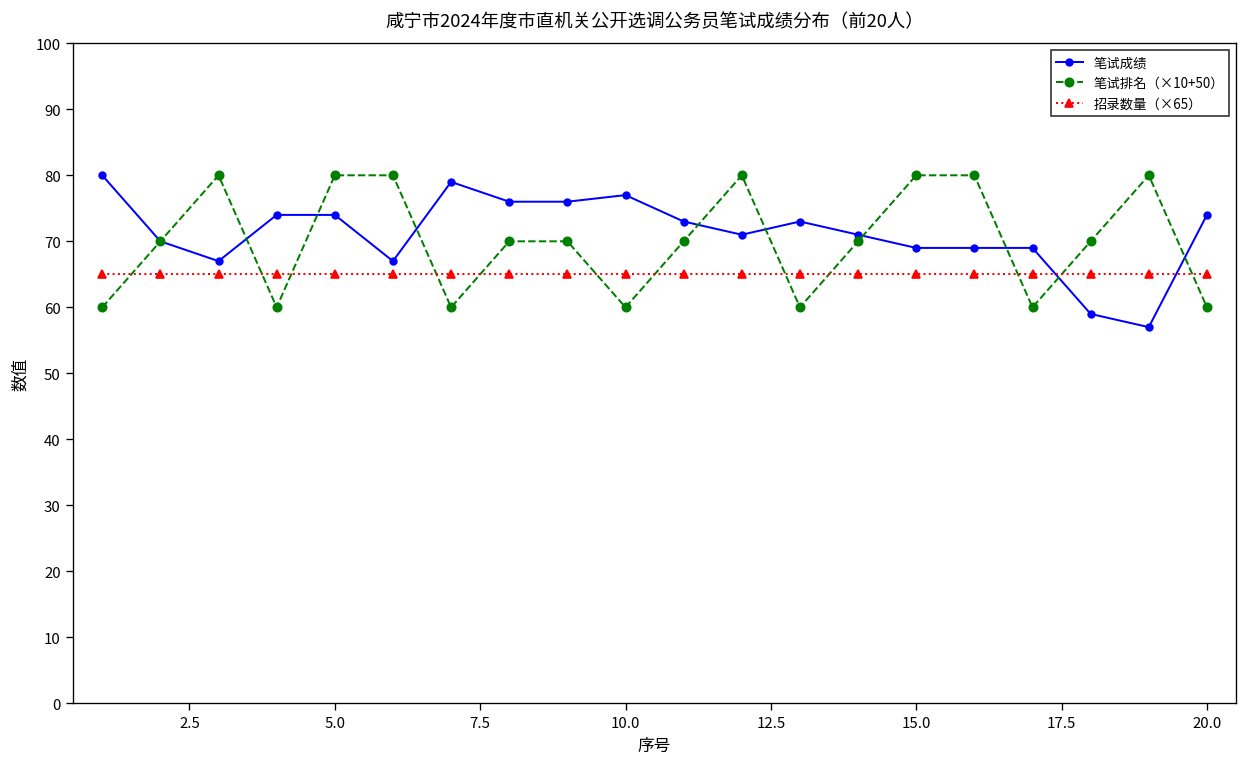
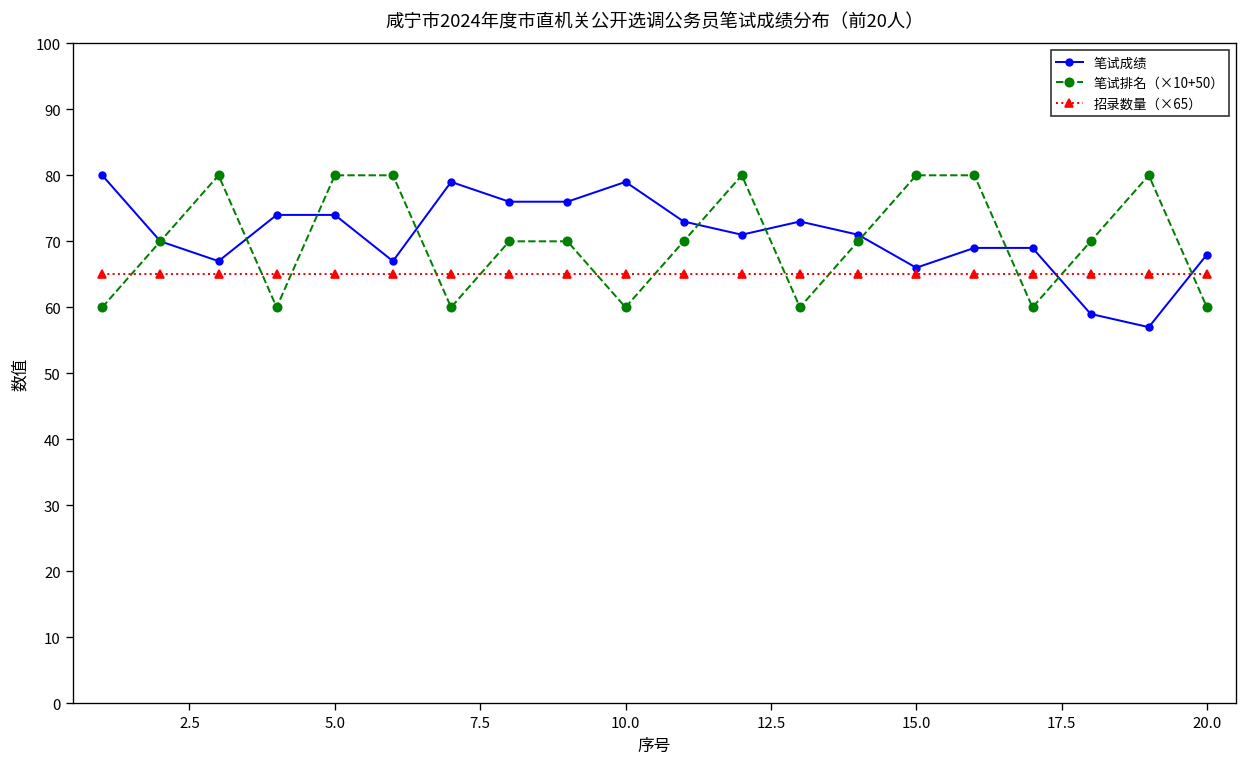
  {
    "笔试成绩": {
      "5.0": 74,
-     "10.0": 77,
-     "15.0": 69,
-     "20.0": 74
+     "10.0": 79,
+     "15.0": 66,
+     "20.0": 68
    },
    "笔试排名（×10+50）": {
      "5.0": 80,
      "10.0": 60,
      "15.0": 80,
      "20.0": 60
    },
    "招录数量（×65）": {
      "5.0": 65,
      "10.0": 65,
      "15.0": 65,
      "20.0": 65
    }
  }
